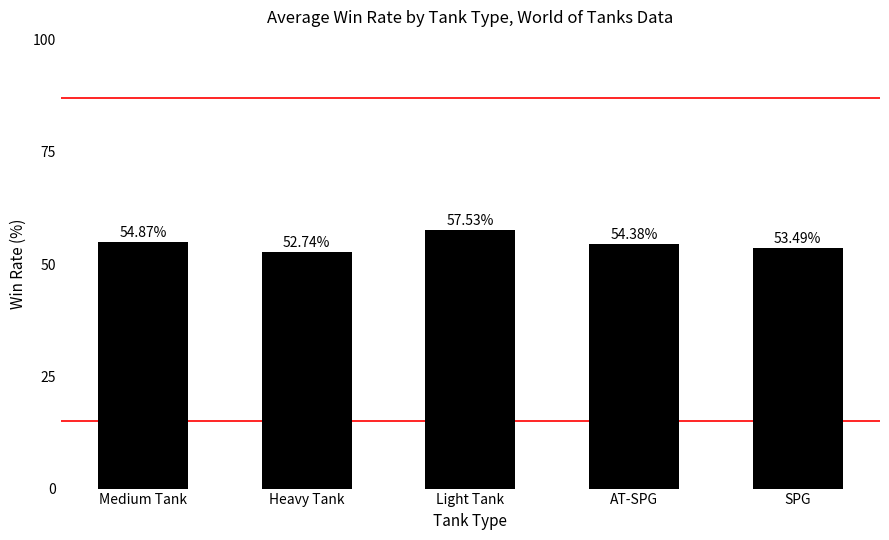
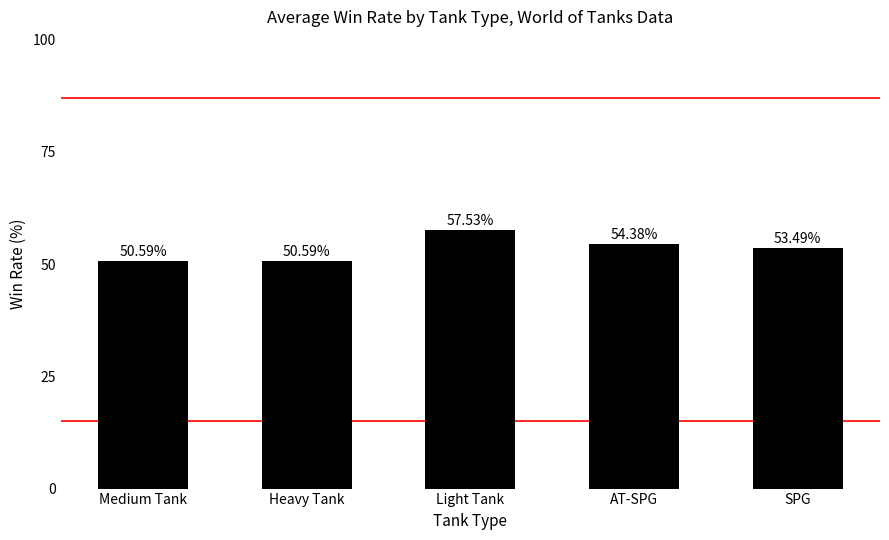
  {
-   "Medium Tank": "54.87%",
-   "Heavy Tank": "52.74%",
+   "Medium Tank": "50.59%",
+   "Heavy Tank": "50.59%",
    "Light Tank": "57.53%",
    "AT-SPG": "54.38%",
    "SPG": "53.49%"
  }
